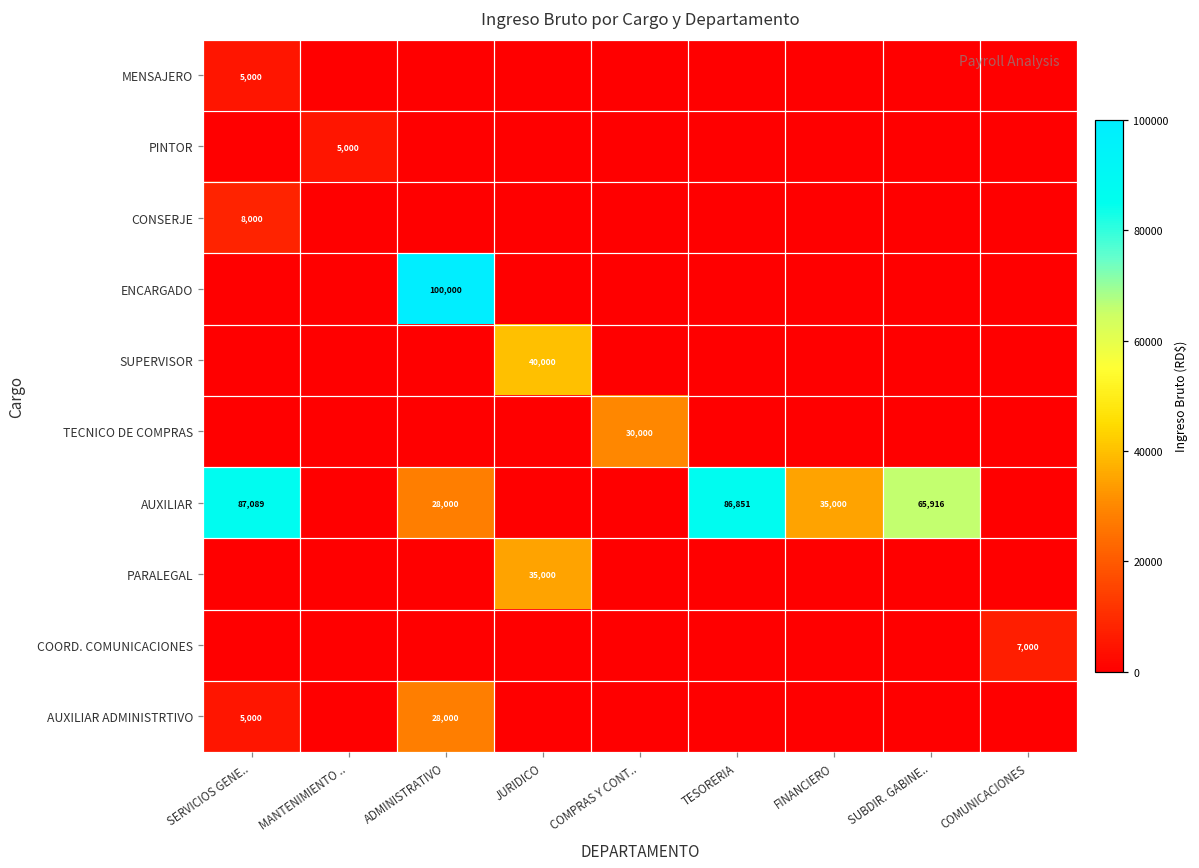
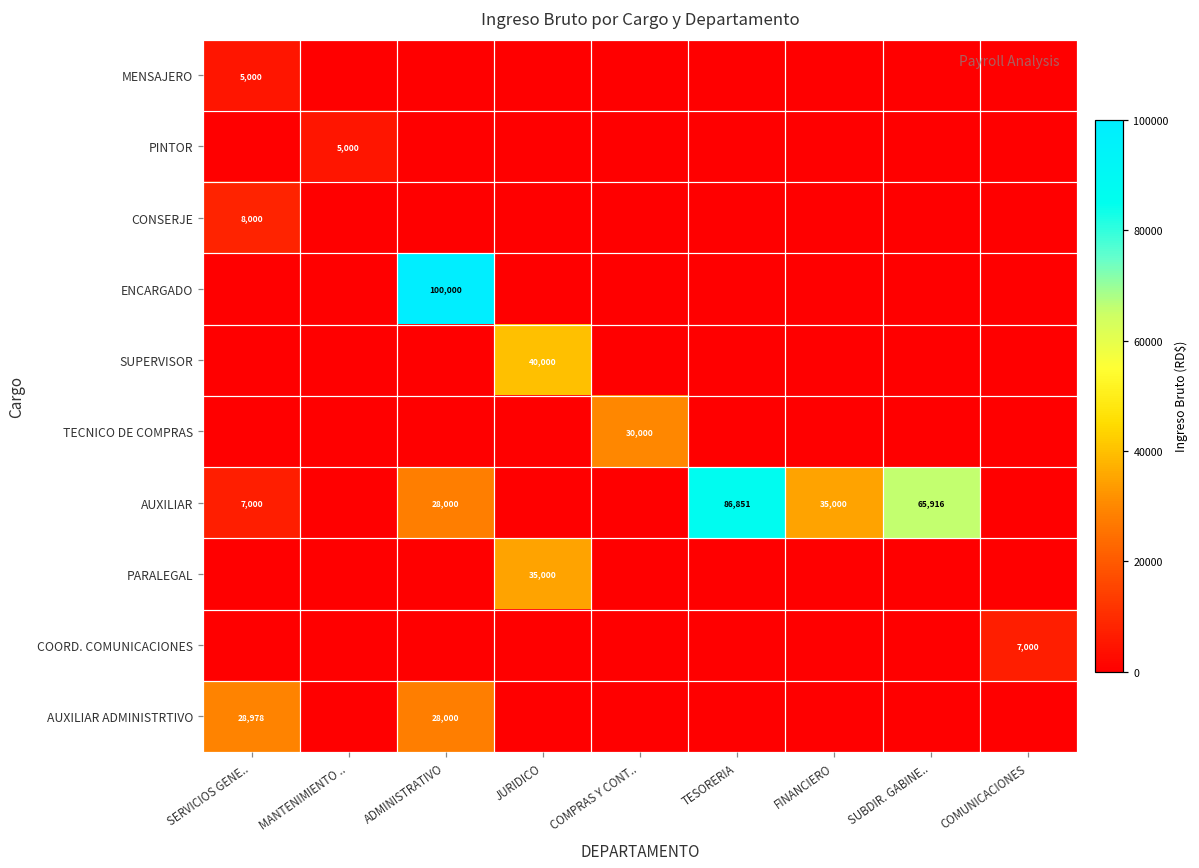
  {
    "MENSAJERO": {
      "SERVICIOS GENE..": "5,000"
    },
    "PINTOR": {
      "MANTENIMIENTO ..": "5,000"
    },
    "CONSERJE": {
      "SERVICIOS GENE..": "8,000"
    },
    "ENCARGADO": {
      "ADMINISTRATIVO": "100,000"
    },
    "SUPERVISOR": {
      "JURIDICO": "40,000"
    },
    "TECNICO DE COMPRAS": {
      "COMPRAS Y CONT..": "30,000"
    },
    "AUXILIAR": {
-     "SERVICIOS GENE..": "87,089",
+     "SERVICIOS GENE..": "7,000",
      "ADMINISTRATIVO": "28,000",
      "TESORERIA": "86,851",
      "FINANCIERO": "35,000",
      "SUBDIR. GABINE..": "65,916"
    },
    "PARALEGAL": {
      "JURIDICO": "35,000"
    },
    "COORD. COMUNICACIONES": {
      "COMUNICACIONES": "7,000"
    },
    "AUXILIAR ADMINISTRTIVO": {
-     "SERVICIOS GENE..": "5,000",
+     "SERVICIOS GENE..": "28,978",
      "ADMINISTRATIVO": "28,000"
    }
  }
